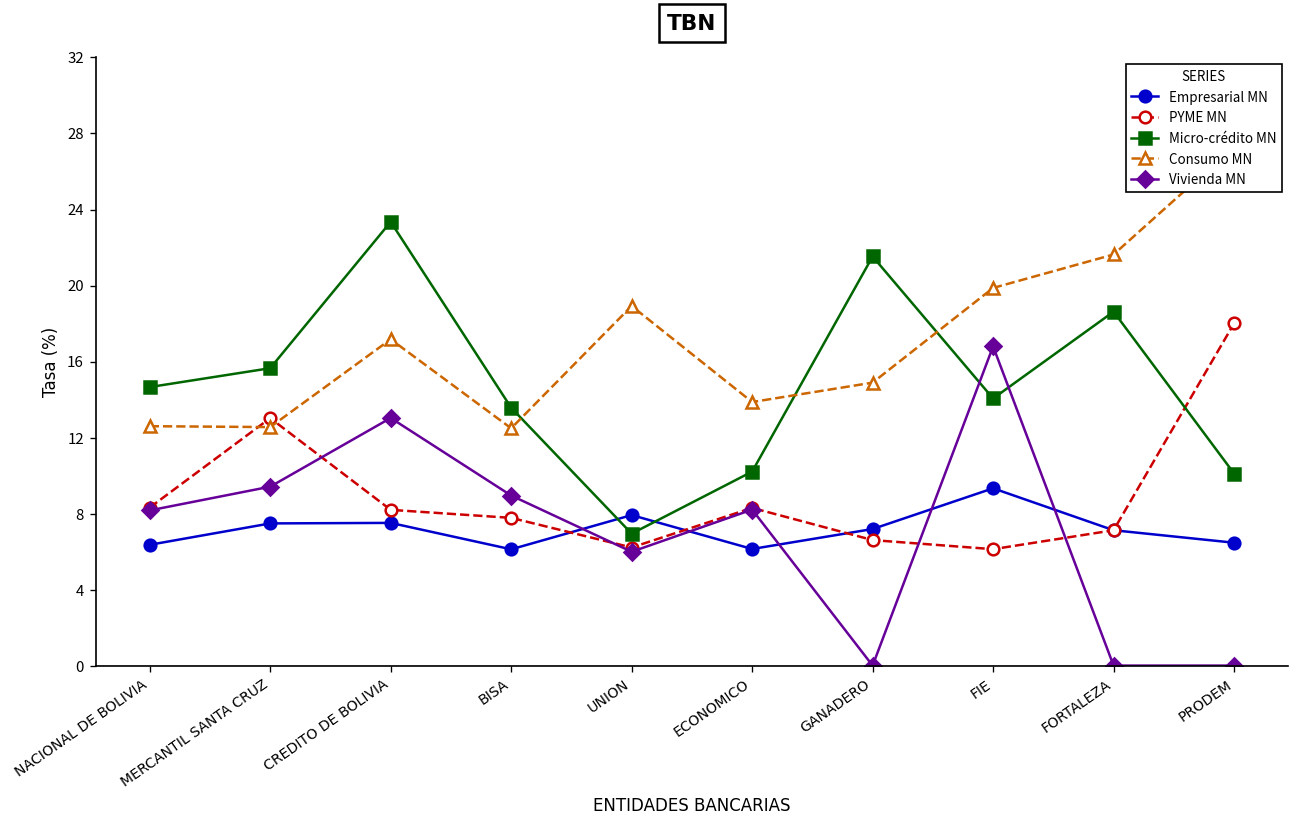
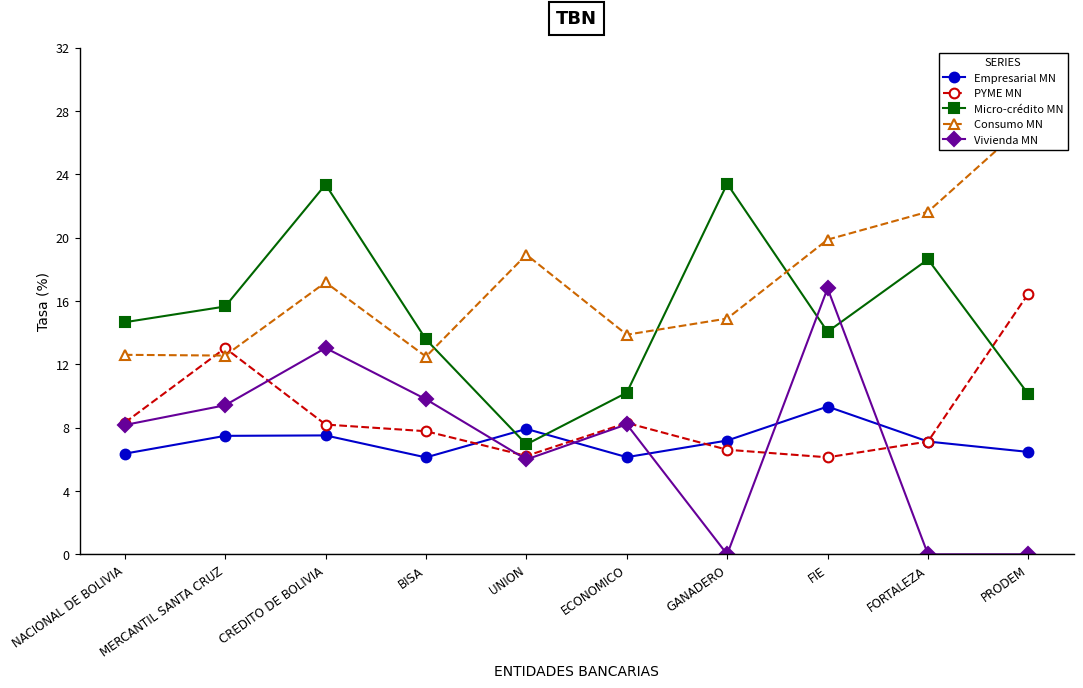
  {
    "Empresarial MN": {
      "NACIONAL DE BOLIVIA": 6.4,
      "MERCANTIL SANTA CRUZ": 7.5,
      "CREDITO DE BOLIVIA": 7.5,
      "BISA": 6.1,
      "UNION": 7.9,
      "ECONOMICO": 6.1,
      "GANADERO": 7.2,
      "FIE": 9.3,
      "PRODEM": 6.5
    },
    "PYME MN": {
      "MERCANTIL SANTA CRUZ": 13.0,
      "CREDITO DE BOLIVIA": 8.2,
      "BISA": 7.8,
      "UNION": 6.2,
      "GANADERO": 6.6,
      "FIE": 6.1,
-     "PRODEM": 18.0
+     "PRODEM": 16.5
    },
    "Micro-crédito MN": {
      "NACIONAL DE BOLIVIA": 14.7,
      "MERCANTIL SANTA CRUZ": 15.6,
      "CREDITO DE BOLIVIA": 23.4,
      "BISA": 13.6,
      "UNION": 6.9,
      "ECONOMICO": 10.2,
-     "GANADERO": 21.5,
+     "GANADERO": 23.4,
      "FIE": 14.1,
      "FORTALEZA": 18.6,
      "PRODEM": 10.1
    },
    "Consumo MN": {
      "NACIONAL DE BOLIVIA": 12.6,
      "MERCANTIL SANTA CRUZ": 12.6,
      "CREDITO DE BOLIVIA": 17.2,
      "BISA": 12.5,
      "UNION": 18.9,
      "ECONOMICO": 13.9,
      "GANADERO": 14.9,
      "FIE": 19.9,
      "FORTALEZA": 21.6
    },
    "Vivienda MN": {
      "MERCANTIL SANTA CRUZ": 9.4,
      "CREDITO DE BOLIVIA": 13.0,
-     "BISA": 8.9,
+     "BISA": 9.8,
      "UNION": 6.0,
      "GANADERO": 0.0,
      "FIE": 16.8,
      "FORTALEZA": 0.0,
      "PRODEM": 0.0
    }
  }
